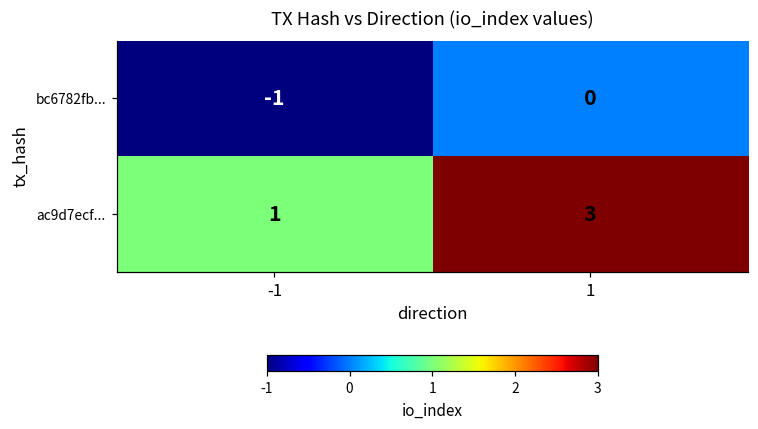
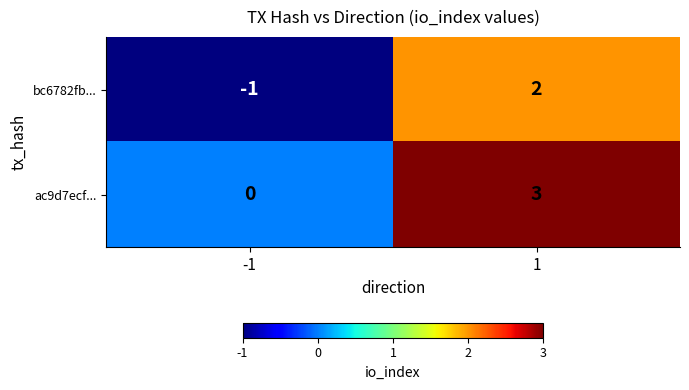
  {
    "bc6782fb...": {
      "-1": -1,
-     "1": 0
+     "1": 2
    },
    "ac9d7ecf...": {
-     "-1": 1,
+     "-1": 0,
      "1": 3
    }
  }
